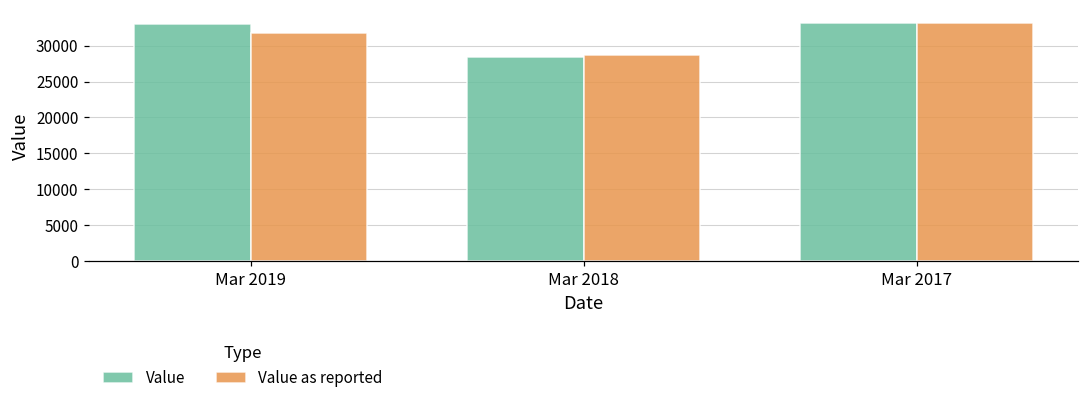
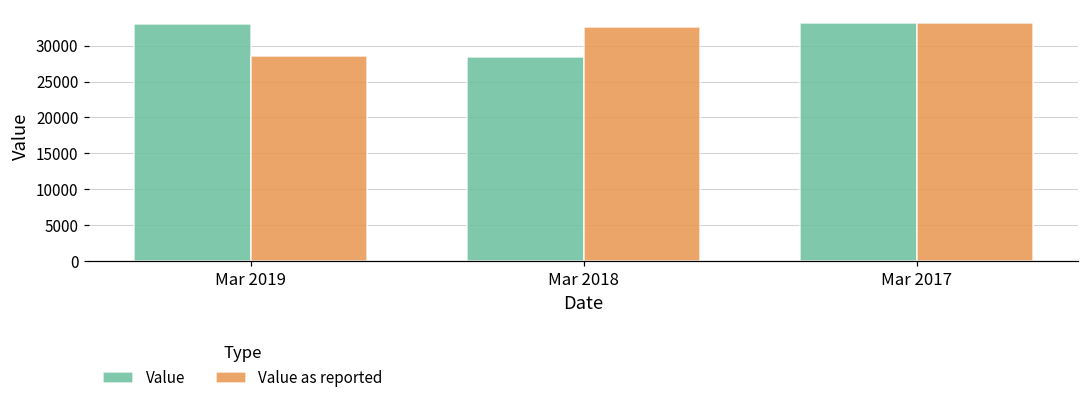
  {
    "Value": {
      "Mar 2019": 33000,
      "Mar 2018": 28000,
      "Mar 2017": 33000
    },
    "Value as reported": {
-     "Mar 2019": 32000,
-     "Mar 2018": 29000,
+     "Mar 2019": 29000,
+     "Mar 2018": 33000,
      "Mar 2017": 33000
    }
  }
